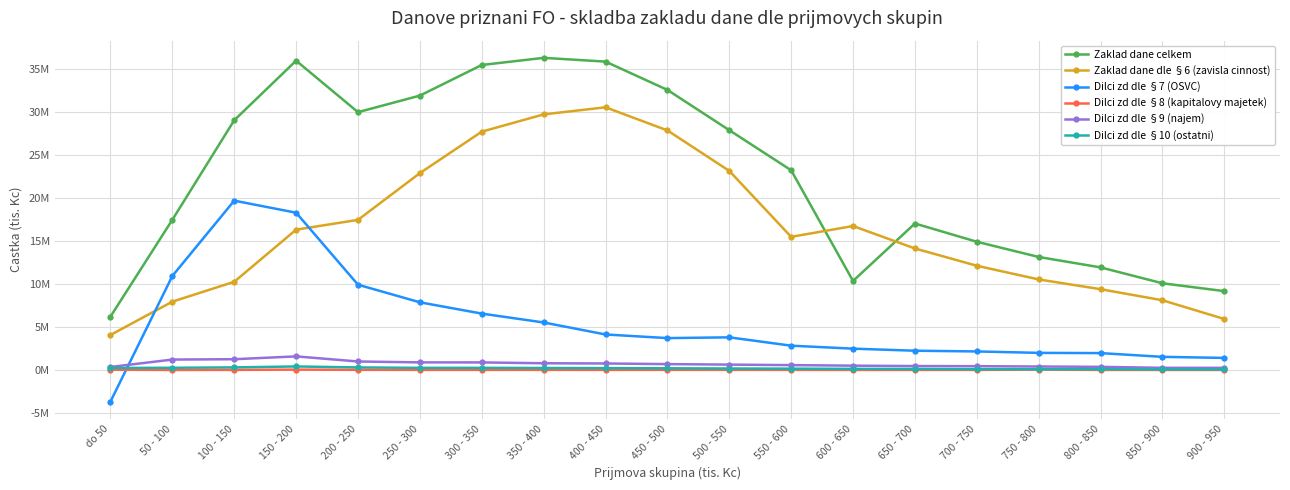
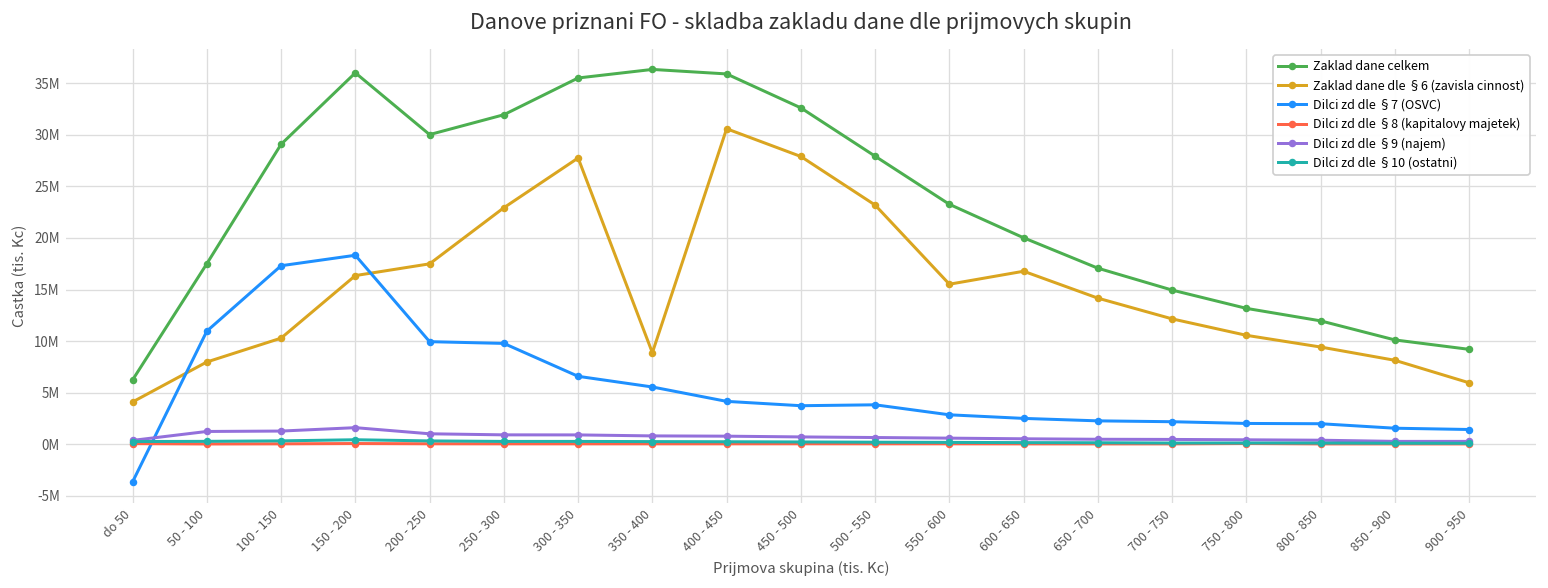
  {
    "Zaklad dane celkem": {
      "do 50": 6000000,
      "50 - 100": 18000000,
      "100 - 150": 29000000,
      "150 - 200": 36000000,
      "200 - 250": 30000000,
      "250 - 300": 32000000,
      "300 - 350": 36000000,
      "350 - 400": 36000000,
      "400 - 450": 36000000,
      "450 - 500": 33000000,
      "500 - 550": 28000000,
      "550 - 600": 23000000,
-     "600 - 650": 10000000,
+     "600 - 650": 20000000,
      "650 - 700": 17000000,
      "700 - 750": 15000000,
      "750 - 800": 13000000,
      "800 - 850": 12000000,
      "850 - 900": 10000000,
      "900 - 950": 9000000
    },
    "Zaklad dane dle §6 (zavisla cinnost)": {
      "do 50": 4000000,
      "50 - 100": 8000000,
      "100 - 150": 10000000,
      "150 - 200": 16000000,
      "200 - 250": 17000000,
      "250 - 300": 23000000,
      "300 - 350": 28000000,
-     "350 - 400": 30000000,
+     "350 - 400": 9000000,
      "400 - 450": 31000000,
      "450 - 500": 28000000,
      "500 - 550": 23000000,
      "550 - 600": 16000000,
      "600 - 650": 17000000,
      "650 - 700": 14000000,
      "700 - 750": 12000000,
      "750 - 800": 11000000,
      "800 - 850": 9000000,
      "850 - 900": 8000000,
      "900 - 950": 6000000
    },
    "Dilci zd dle §7 (OSVC)": {
      "do 50": -4000000,
      "50 - 100": 11000000,
-     "100 - 150": 20000000,
+     "100 - 150": 17000000,
      "150 - 200": 18000000,
      "200 - 250": 10000000,
-     "250 - 300": 8000000,
+     "250 - 300": 10000000,
      "300 - 350": 7000000,
      "350 - 400": 6000000,
      "400 - 450": 4000000,
      "450 - 500": 4000000,
      "500 - 550": 4000000,
      "550 - 600": 3000000,
      "600 - 650": 3000000,
      "650 - 700": 2000000,
      "700 - 750": 2000000,
      "750 - 800": 2000000,
      "800 - 850": 2000000,
      "850 - 900": 2000000,
      "900 - 950": 1000000
    },
    "Dilci zd dle §8 (kapitalovy majetek)": {
      "150 - 200": 0
    },
    "Dilci zd dle §9 (najem)": {
      "50 - 100": 1000000,
      "100 - 150": 1000000,
      "150 - 200": 2000000,
      "200 - 250": 1000000,
      "250 - 300": 1000000,
      "300 - 350": 1000000,
      "350 - 400": 1000000,
      "400 - 450": 1000000,
      "450 - 500": 1000000,
      "500 - 550": 1000000,
      "550 - 600": 1000000,
      "600 - 650": 1000000,
      "650 - 700": 0,
      "700 - 750": 0,
      "750 - 800": 0
    },
    "Dilci zd dle §10 (ostatni)": {
      "150 - 200": 0
    }
  }
